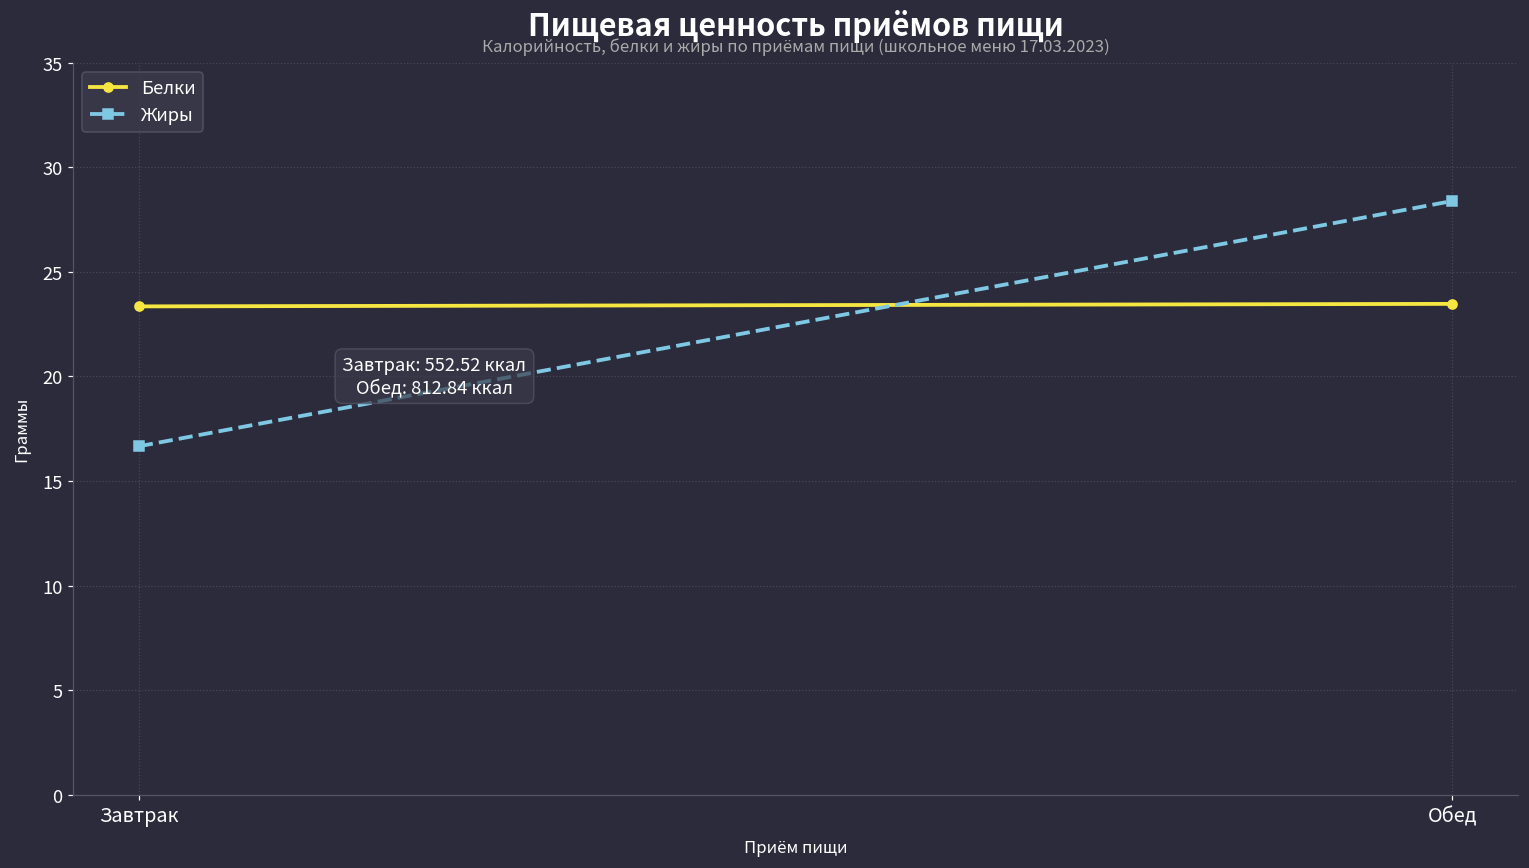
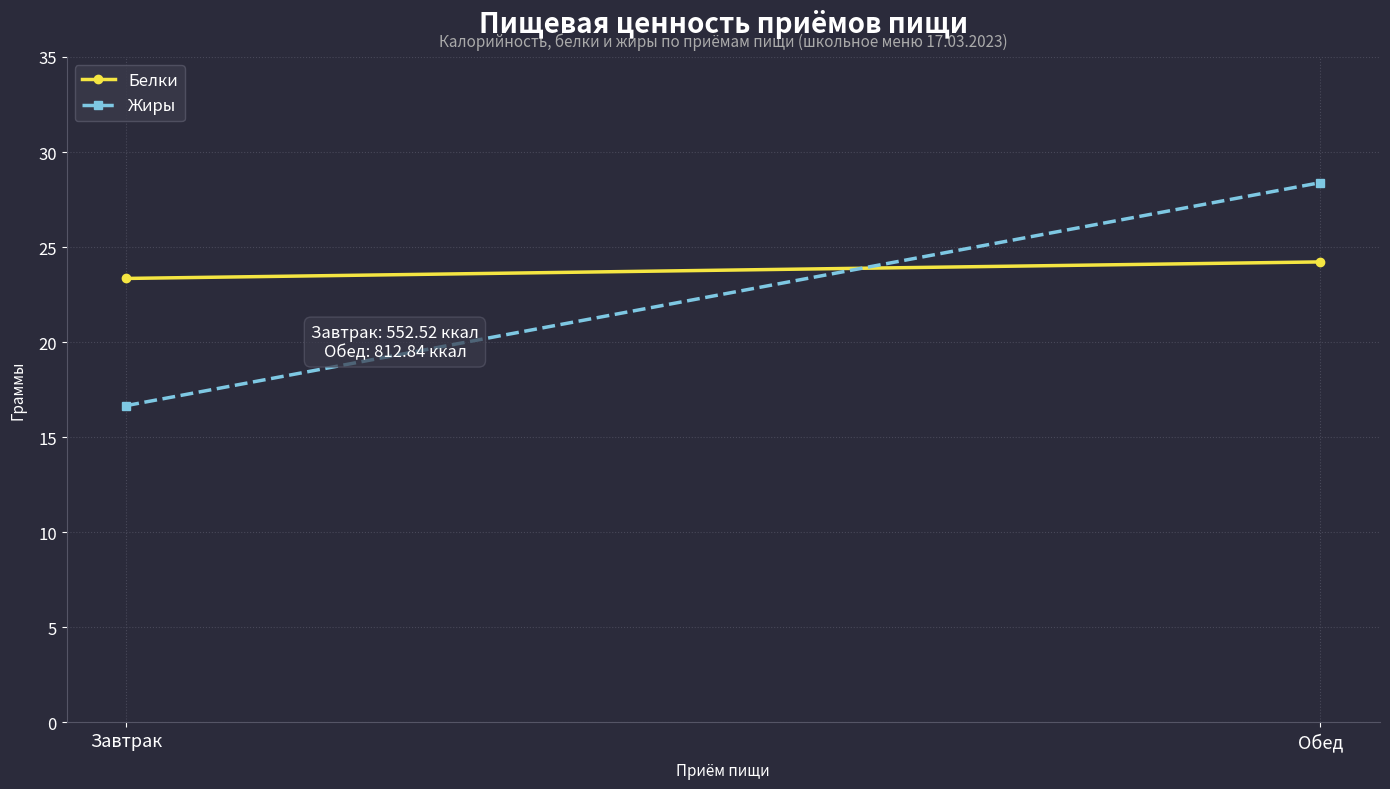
  {
    "Белки": {
      "Завтрак": 23.4,
-     "Обед": 23.5
+     "Обед": 24.2
    },
    "Жиры": {
      "Завтрак": 16.7,
      "Обед": 28.4
    }
  }
